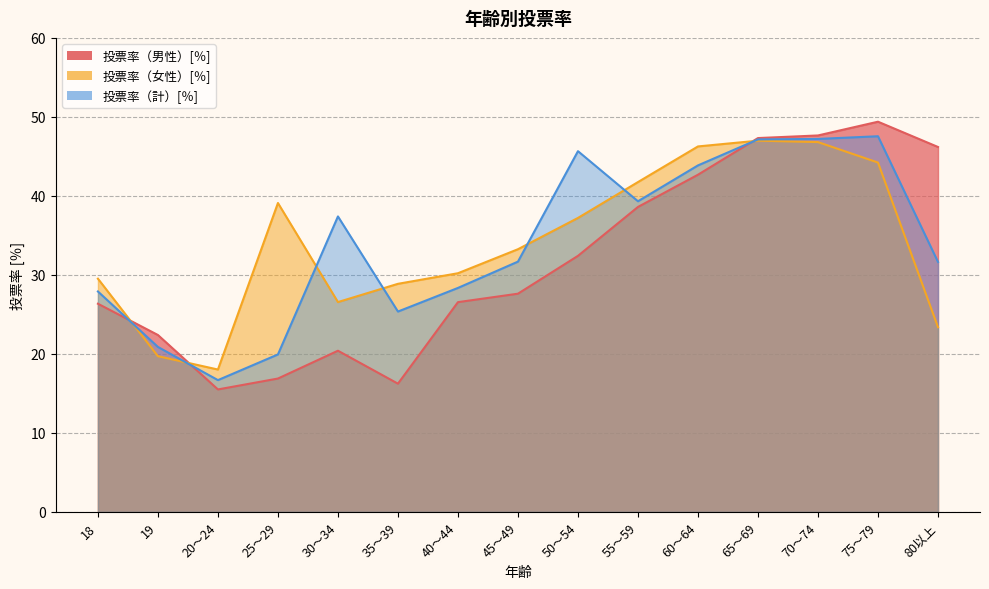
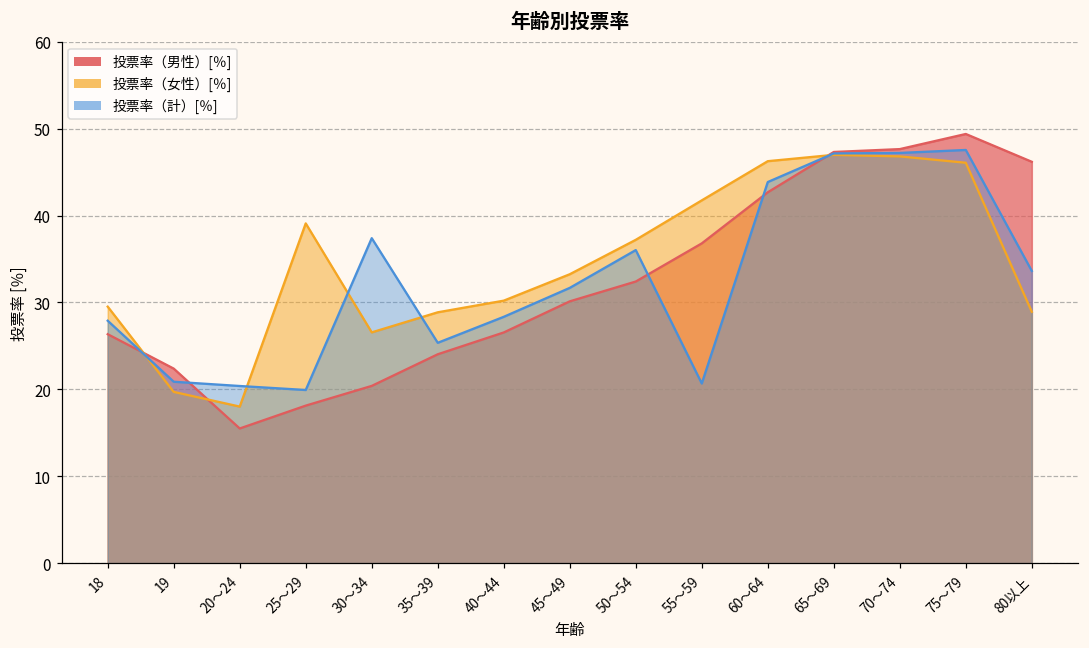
  {
    "投票率（男性）[％]": {
      "18": 26,
      "19": 22,
      "20～24": 16,
-     "25～29": 17,
+     "25～29": 18,
      "30～34": 20,
-     "35～39": 16,
+     "35～39": 24,
      "40～44": 27,
-     "45～49": 28,
+     "45～49": 30,
      "50～54": 32,
-     "55～59": 39,
+     "55～59": 37,
      "60～64": 43,
      "70～74": 48,
      "75～79": 49,
      "80以上": 46
    },
    "投票率（女性）[％]": {
      "18": 30,
      "19": 20,
      "20～24": 18,
      "25～29": 39,
      "30～34": 27,
      "35～39": 29,
      "40～44": 30,
      "45～49": 33,
      "50～54": 37,
      "55～59": 42,
      "60～64": 46,
      "70～74": 47,
-     "75～79": 44,
-     "80以上": 23
+     "75～79": 46,
+     "80以上": 29
    },
    "投票率（計）[％]": {
      "18": 28,
      "19": 21,
-     "20～24": 17,
+     "20～24": 20,
      "25～29": 20,
      "30～34": 37,
      "35～39": 25,
      "40～44": 28,
      "45～49": 32,
-     "50～54": 46,
-     "55～59": 39,
+     "50～54": 36,
+     "55～59": 21,
      "60～64": 44,
      "70～74": 47,
      "75～79": 48,
-     "80以上": 32
+     "80以上": 34
    }
  }
